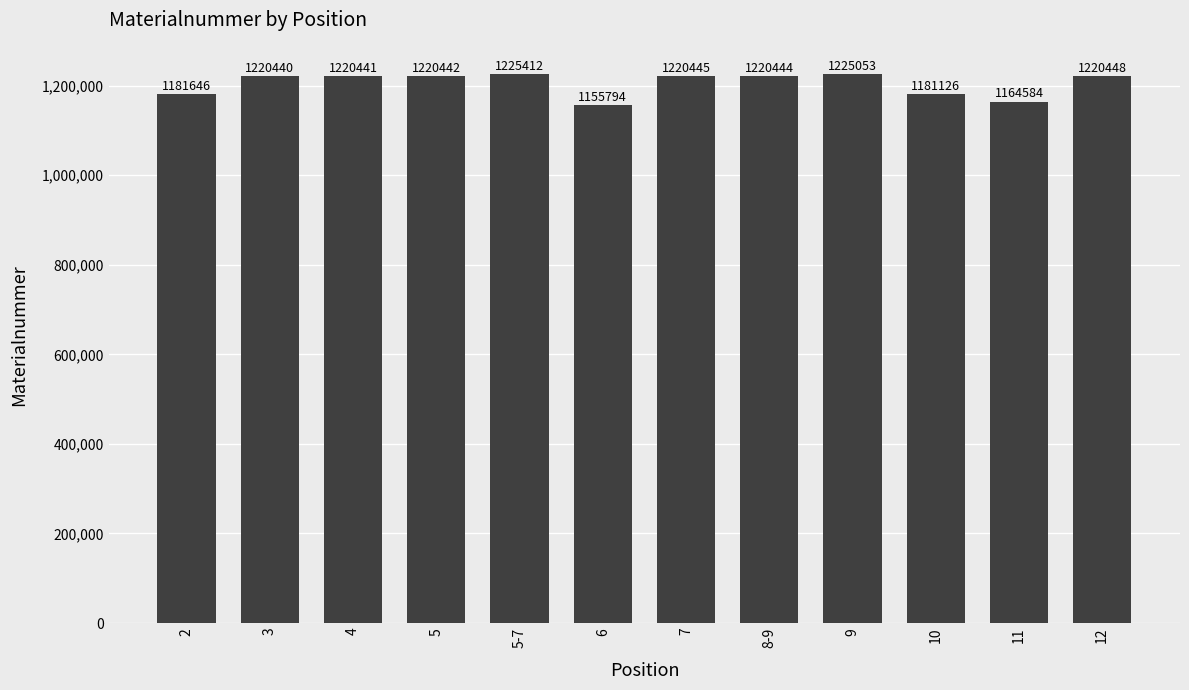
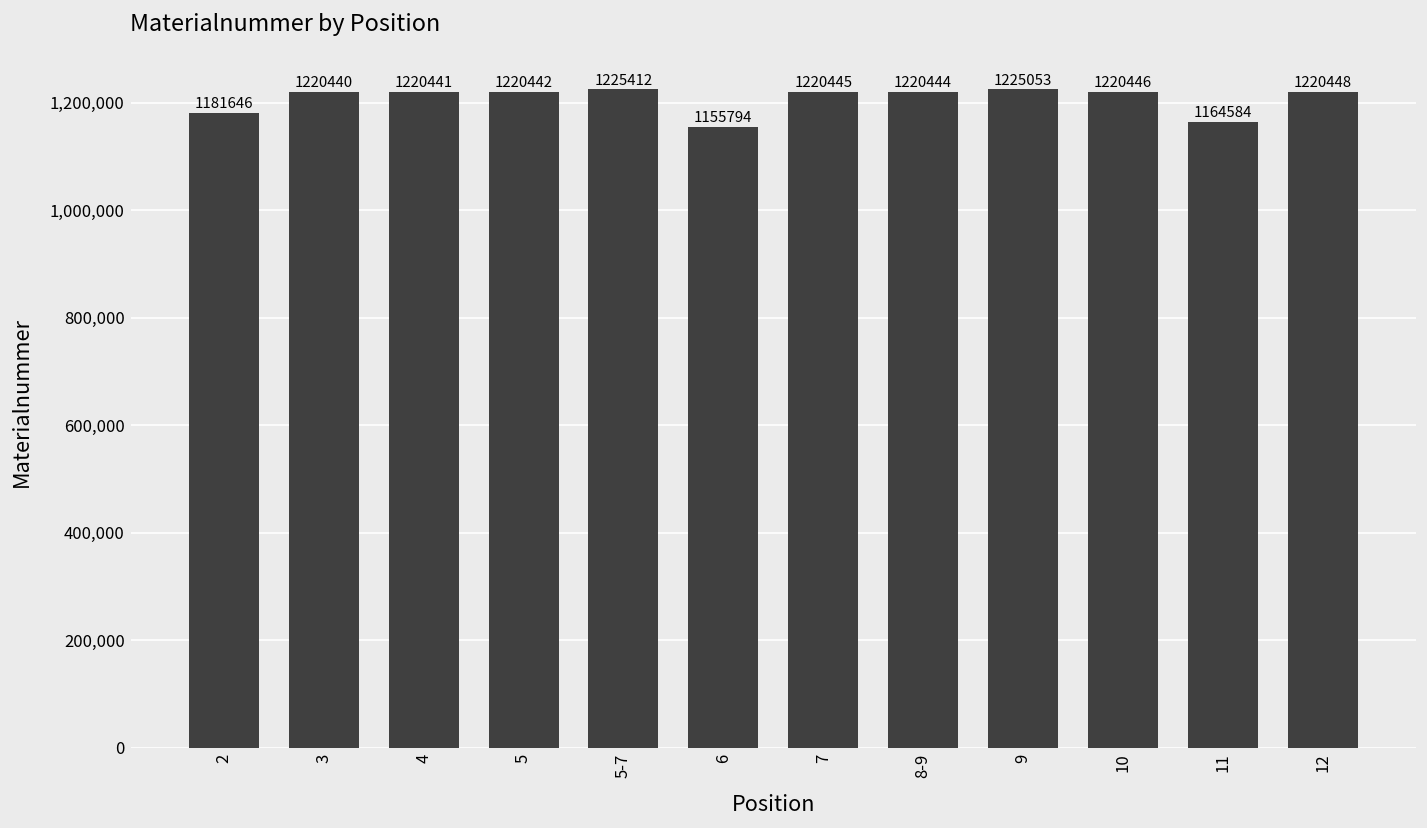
  {
    "2": 1181646,
    "3": 1220440,
    "4": 1220441,
    "5": 1220442,
    "5-7": 1225412,
    "6": 1155794,
    "7": 1220445,
    "8-9": 1220444,
    "9": 1225053,
-   "10": 1181126,
+   "10": 1220446,
    "11": 1164584,
    "12": 1220448
  }
